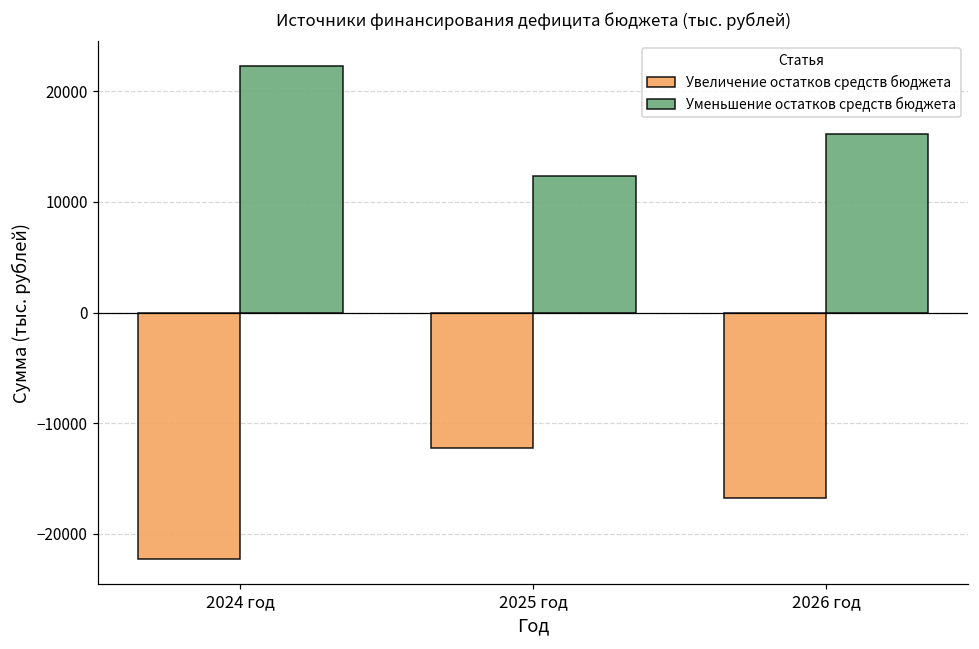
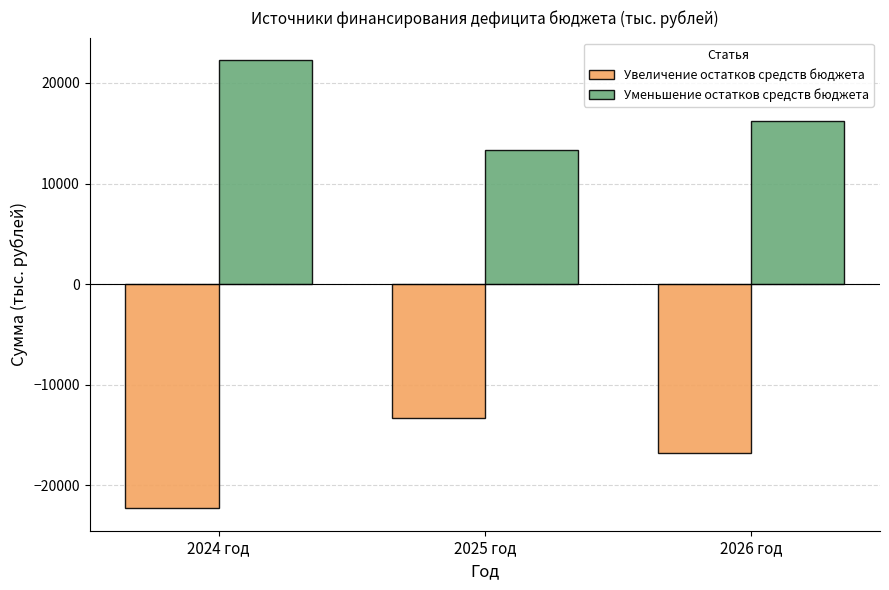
  {
    "Увеличение остатков средств бюджета": {
      "2024 год": -22300,
-     "2025 год": -12200,
+     "2025 год": -13300,
      "2026 год": -16800
    },
    "Уменьшение остатков средств бюджета": {
      "2024 год": 22300,
-     "2025 год": 12300,
+     "2025 год": 13300,
      "2026 год": 16200
    }
  }
